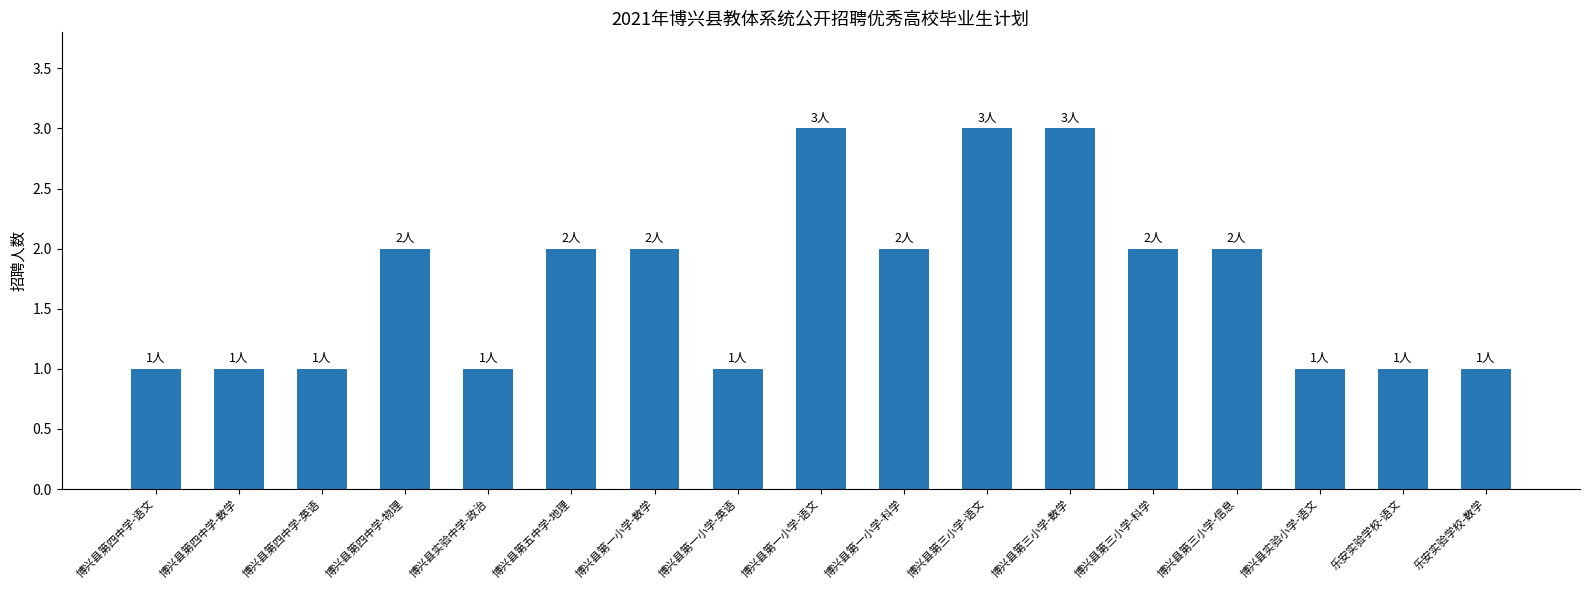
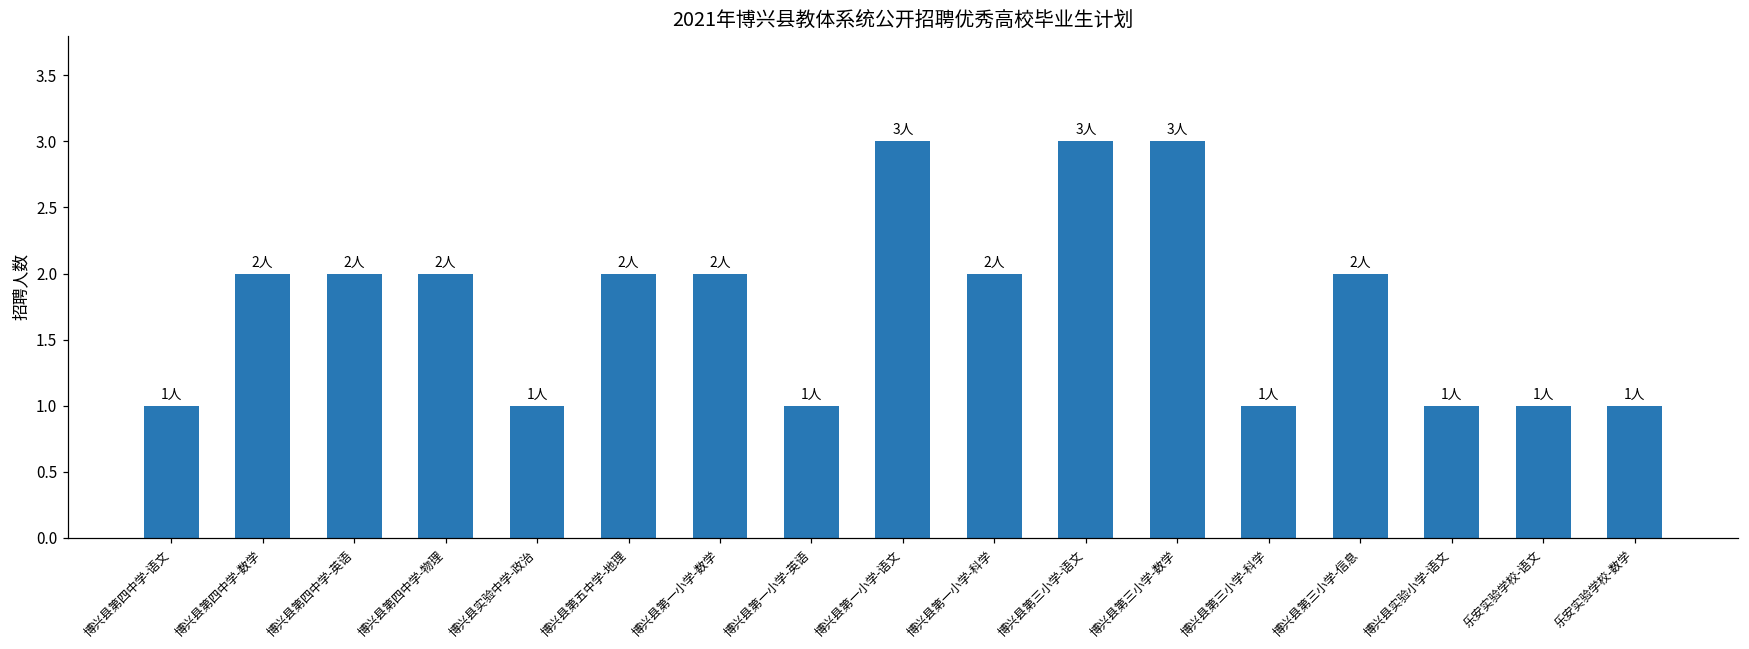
  {
    "博兴县第四中学-语文": "1人",
-   "博兴县第四中学-数学": "1人",
-   "博兴县第四中学-英语": "1人",
+   "博兴县第四中学-数学": "2人",
+   "博兴县第四中学-英语": "2人",
    "博兴县第四中学-物理": "2人",
    "博兴县实验中学-政治": "1人",
    "博兴县第五中学-地理": "2人",
    "博兴县第一小学-数学": "2人",
    "博兴县第一小学-英语": "1人",
    "博兴县第一小学-语文": "3人",
    "博兴县第一小学-科学": "2人",
    "博兴县第三小学-语文": "3人",
    "博兴县第三小学-数学": "3人",
-   "博兴县第三小学-科学": "2人",
+   "博兴县第三小学-科学": "1人",
    "博兴县第三小学-信息": "2人",
    "博兴县实验小学-语文": "1人",
    "乐安实验学校-语文": "1人",
    "乐安实验学校-数学": "1人"
  }
